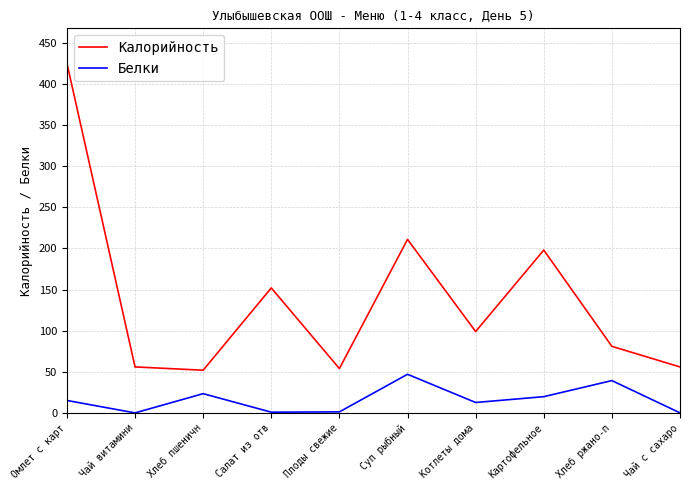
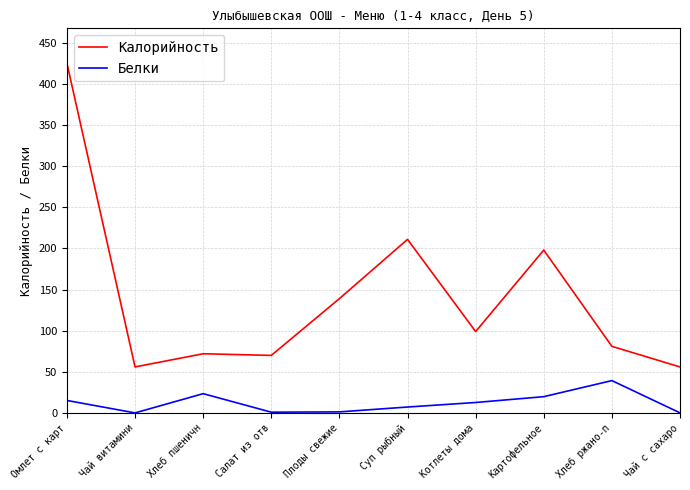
  {
    "Калорийность": {
      "Омлет с карт": 430,
      "Чай витамини": 60,
-     "Хлеб пшеничн": 50,
-     "Салат из отв": 150,
-     "Плоды свежие": 50,
+     "Хлеб пшеничн": 70,
+     "Салат из отв": 70,
+     "Плоды свежие": 140,
      "Суп рыбный": 210,
      "Котлеты дома": 100,
      "Картофельное": 200,
      "Хлеб ржано-п": 80,
      "Чай с сахаро": 60
    },
    "Белки": {
      "Омлет с карт": 20,
      "Чай витамини": 0,
      "Хлеб пшеничн": 20,
      "Салат из отв": 0,
      "Плоды свежие": 0,
-     "Суп рыбный": 50,
+     "Суп рыбный": 10,
      "Котлеты дома": 10,
      "Картофельное": 20,
      "Хлеб ржано-п": 40,
      "Чай с сахаро": 0
    }
  }
